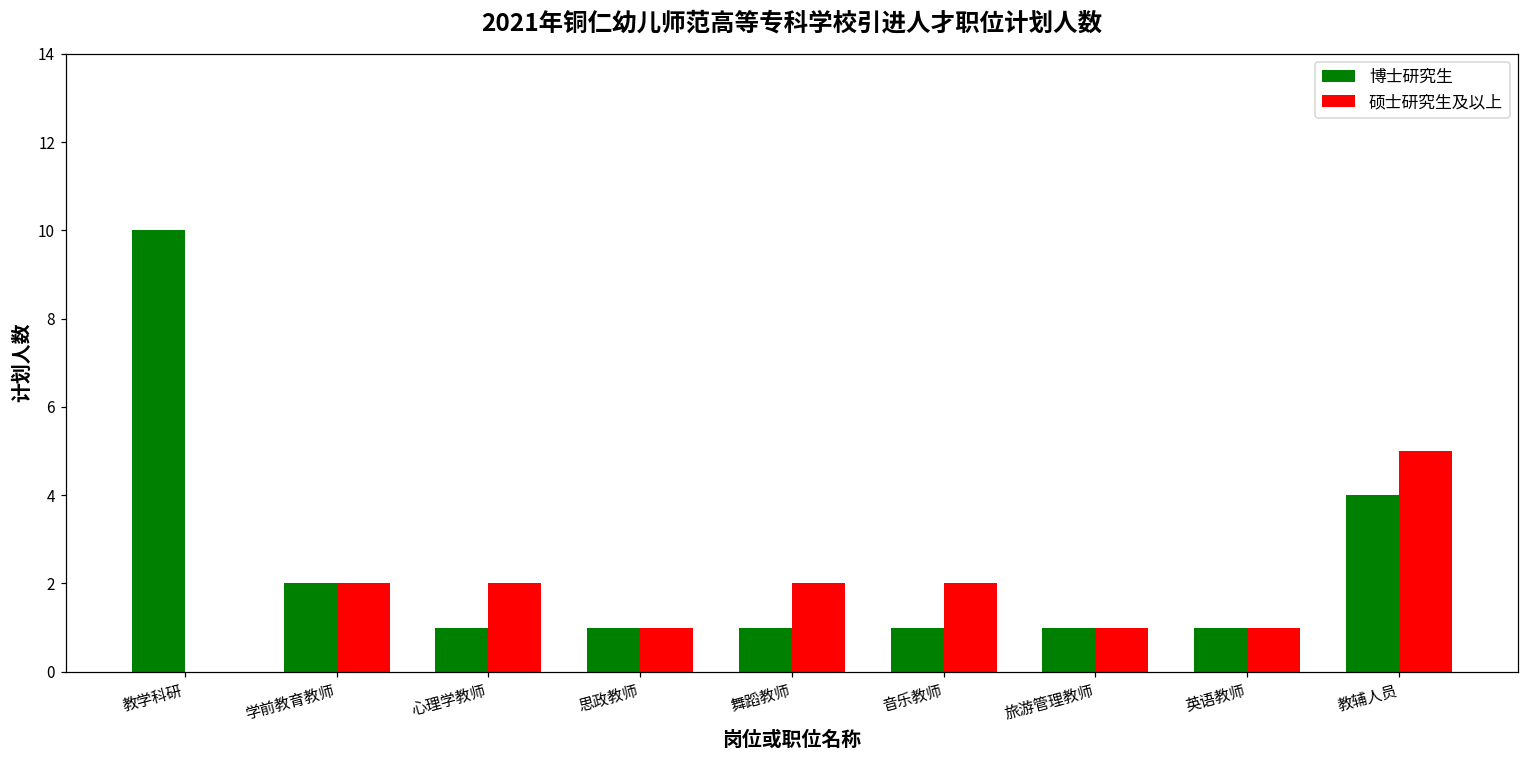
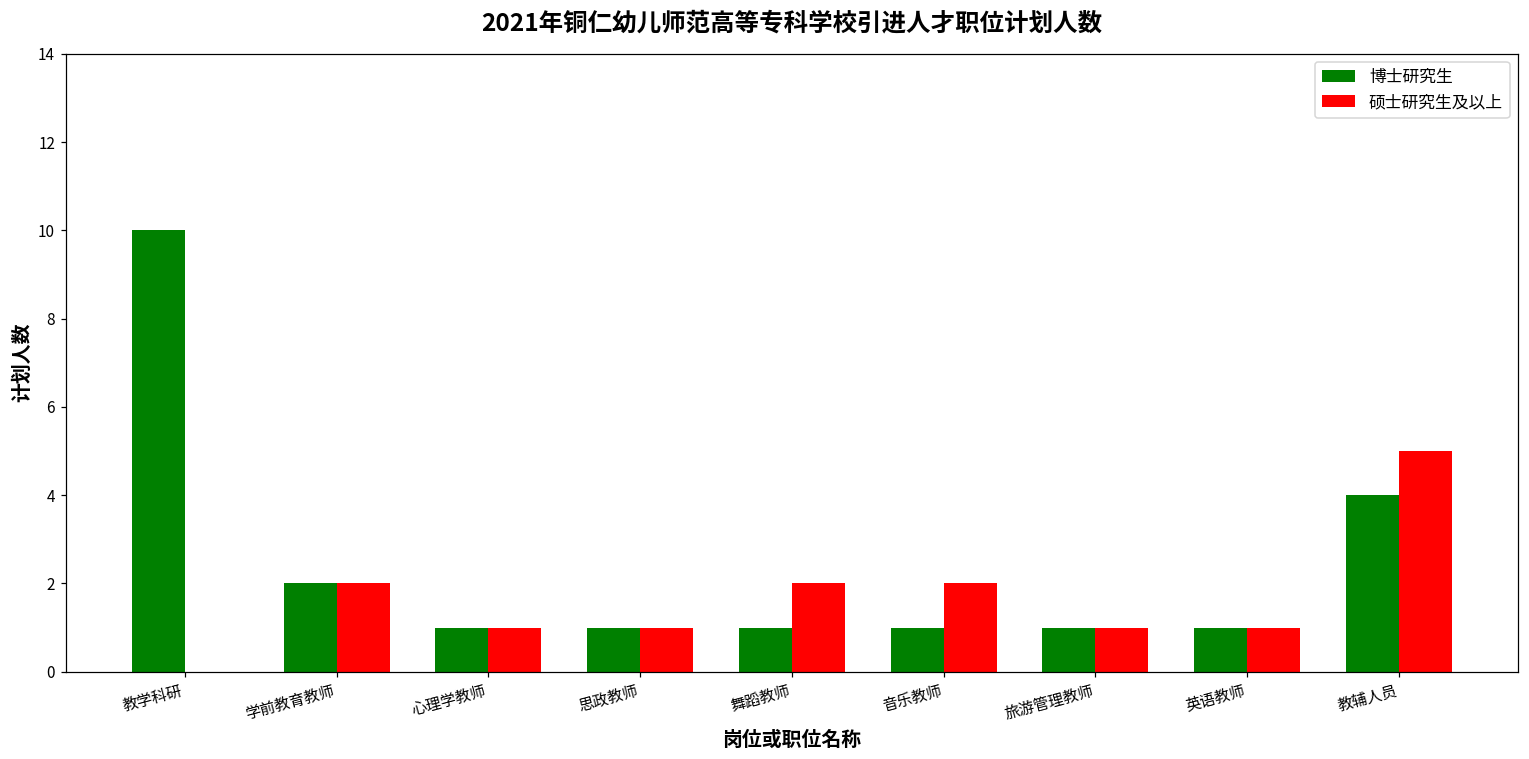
  {
    "博士研究生": {
      "教学科研": 10,
      "学前教育教师": 2,
      "心理学教师": 1,
      "思政教师": 1,
      "舞蹈教师": 1,
      "音乐教师": 1,
      "旅游管理教师": 1,
      "英语教师": 1,
      "教辅人员": 4
    },
    "硕士研究生及以上": {
      "教学科研": 0,
      "学前教育教师": 2,
-     "心理学教师": 2,
+     "心理学教师": 1,
      "思政教师": 1,
      "舞蹈教师": 2,
      "音乐教师": 2,
      "旅游管理教师": 1,
      "英语教师": 1,
      "教辅人员": 5
    }
  }
